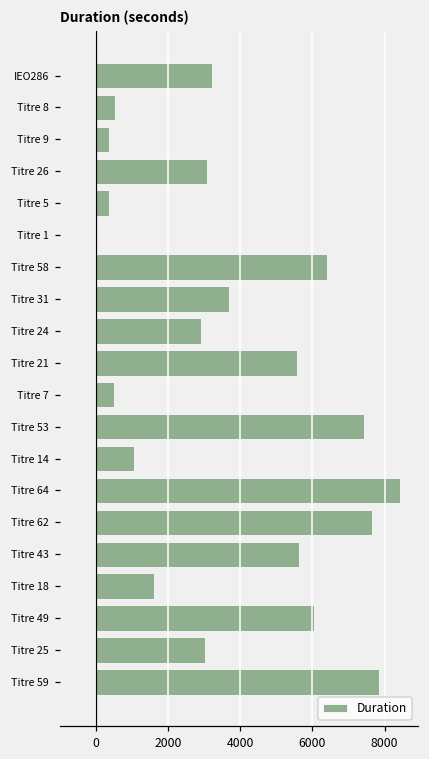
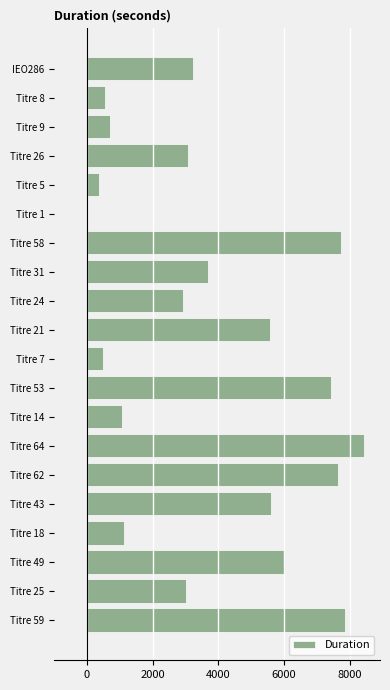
  {
    "IEO286": 3200,
    "Titre 8": 500,
-   "Titre 9": 400,
+   "Titre 9": 700,
    "Titre 26": 3100,
    "Titre 5": 400,
    "Titre 1": 0,
-   "Titre 58": 6400,
+   "Titre 58": 7700,
    "Titre 31": 3700,
    "Titre 24": 2900,
    "Titre 21": 5600,
    "Titre 7": 500,
    "Titre 53": 7400,
    "Titre 14": 1100,
    "Titre 64": 8400,
    "Titre 62": 7700,
    "Titre 43": 5600,
-   "Titre 18": 1600,
+   "Titre 18": 1100,
    "Titre 49": 6000,
    "Titre 25": 3000,
    "Titre 59": 7900
  }
